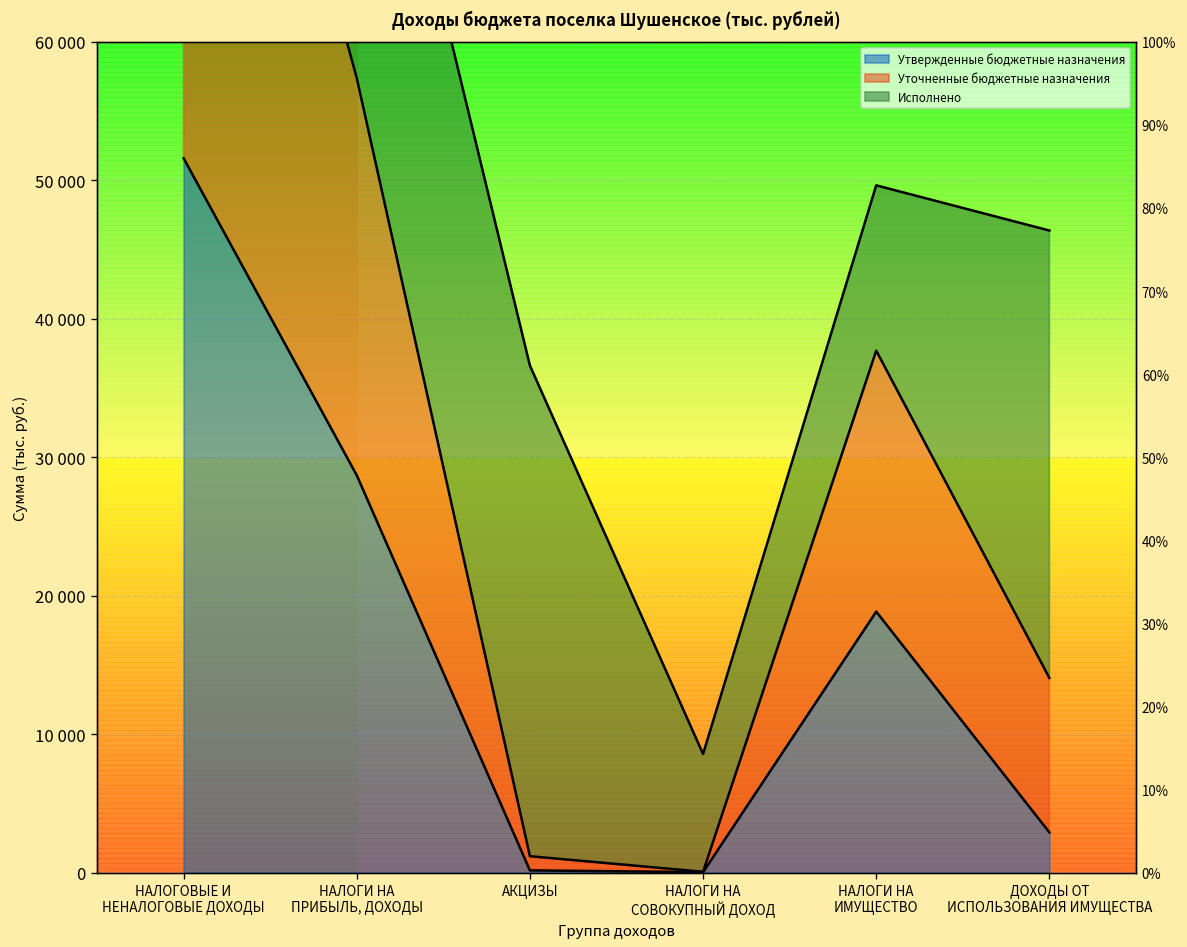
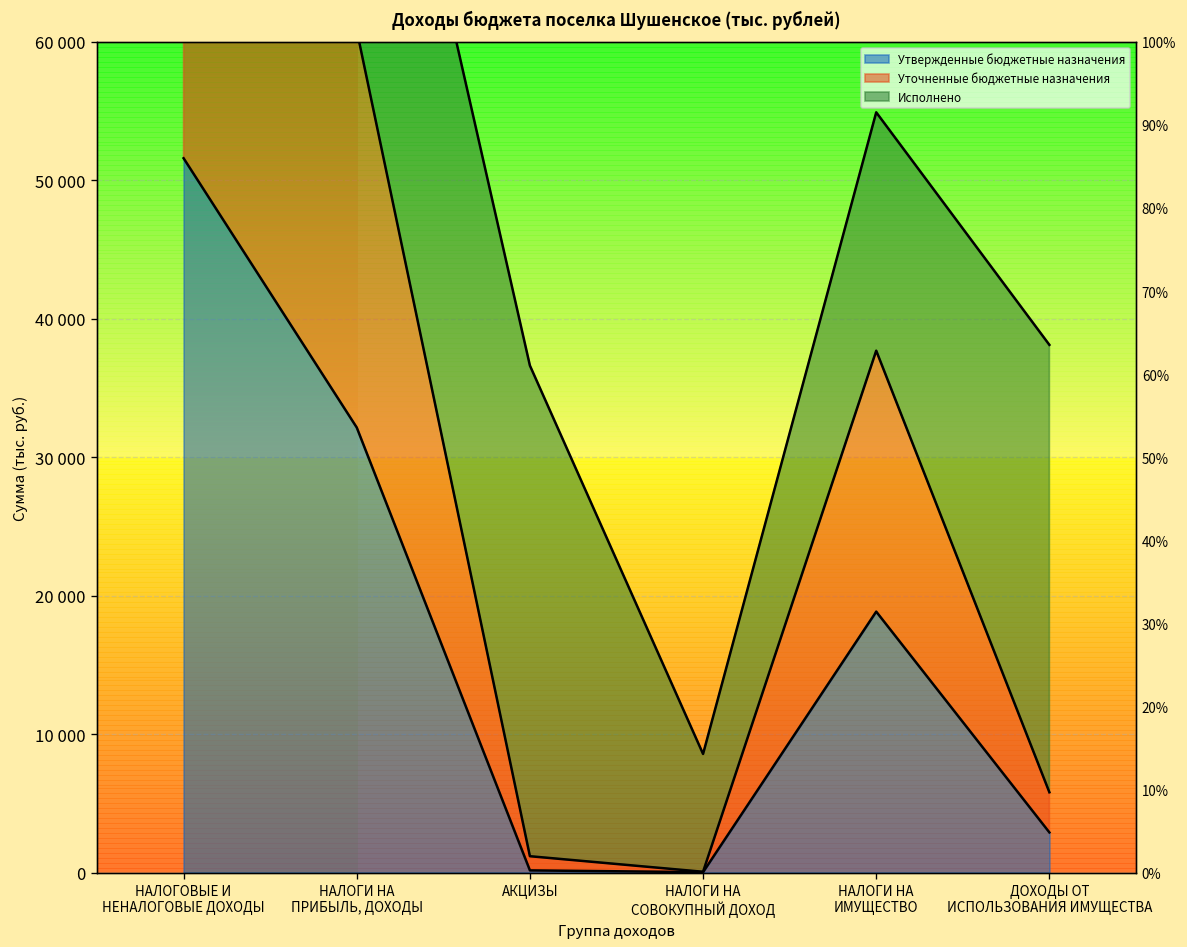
  {
    "Утвержденные бюджетные назначения": {
      "НАЛОГОВЫЕ И НЕНАЛОГОВЫЕ ДОХОДЫ": 51600,
-     "НАЛОГИ НА ПРИБЫЛЬ, ДОХОДЫ": 28700,
+     "НАЛОГИ НА ПРИБЫЛЬ, ДОХОДЫ": 32100,
      "АКЦИЗЫ": 200,
      "НАЛОГИ НА ИМУЩЕСТВО": 18800,
      "ДОХОДЫ ОТ ИСПОЛЬЗОВАНИЯ ИМУЩЕСТВА": 2900
    },
    "Уточненные бюджетные назначения": {
      "АКЦИЗЫ": 1000,
      "НАЛОГИ НА ИМУЩЕСТВО": 18800,
-     "ДОХОДЫ ОТ ИСПОЛЬЗОВАНИЯ ИМУЩЕСТВА": 11200
+     "ДОХОДЫ ОТ ИСПОЛЬЗОВАНИЯ ИМУЩЕСТВА": 2900
    },
    "Исполнено": {
      "АКЦИЗЫ": 35400,
      "НАЛОГИ НА СОВОКУПНЫЙ ДОХОД": 8500,
-     "НАЛОГИ НА ИМУЩЕСТВО": 11900,
+     "НАЛОГИ НА ИМУЩЕСТВО": 17200,
      "ДОХОДЫ ОТ ИСПОЛЬЗОВАНИЯ ИМУЩЕСТВА": 32300
    }
  }
